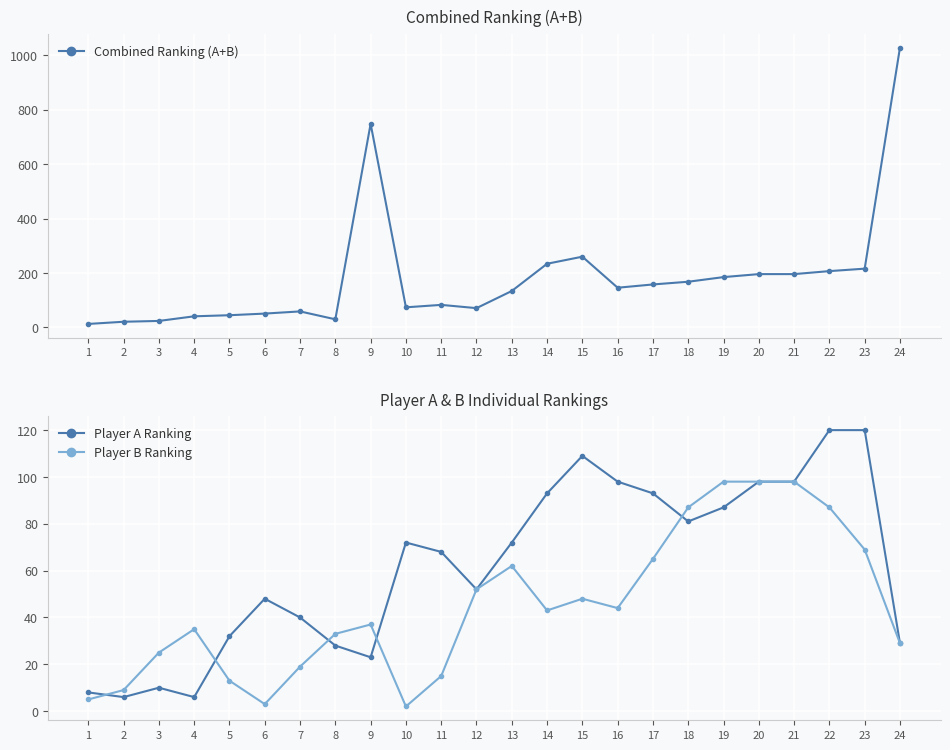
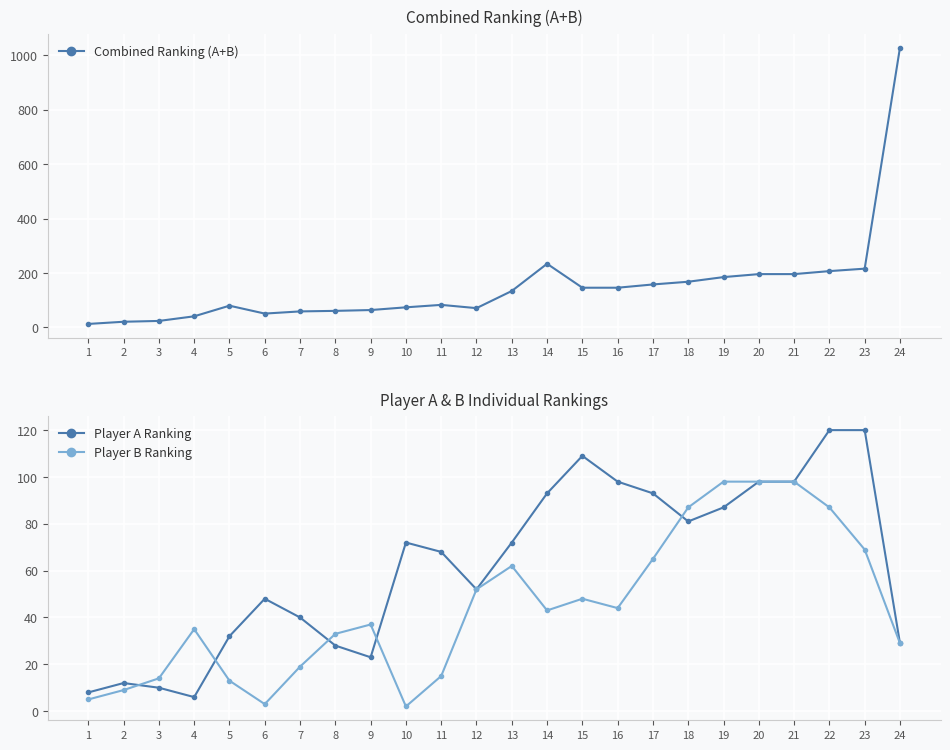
  {
    "Combined Ranking (A+B)": {
      "1": 10,
      "2": 20,
      "3": 20,
      "4": 40,
-     "5": 50,
+     "5": 80,
      "6": 50,
      "7": 60,
-     "8": 30,
-     "9": 750,
+     "8": 60,
+     "9": 60,
      "10": 70,
      "11": 80,
      "12": 70,
      "13": 130,
      "14": 230,
-     "15": 260,
+     "15": 150,
      "16": 150,
      "17": 160,
      "18": 170,
      "19": 190,
      "20": 200,
      "21": 200,
      "22": 210,
      "23": 220,
      "24": 1030
    },
    "Player A & B Individual Rankings": {
      "Player A Ranking": {
        "1": 8,
-       "2": 6,
+       "2": 12,
        "3": 10,
        "4": 6,
        "5": 32,
        "6": 48,
        "7": 40,
        "8": 28,
        "9": 23,
        "10": 72,
        "11": 68,
        "13": 72,
        "14": 93,
        "15": 109,
        "16": 98,
        "17": 93,
        "18": 81,
        "19": 87,
        "22": 120,
        "23": 120
      },
      "Player B Ranking": {
        "1": 5,
        "2": 9,
-       "3": 25,
+       "3": 14,
        "4": 35,
        "5": 13,
        "6": 3,
        "7": 19,
        "8": 33,
        "9": 37,
        "10": 2,
        "11": 15,
        "13": 62,
        "14": 43,
        "15": 48,
        "16": 44,
        "17": 65,
        "18": 87,
        "19": 98,
        "22": 87,
        "23": 69
      }
    }
  }
